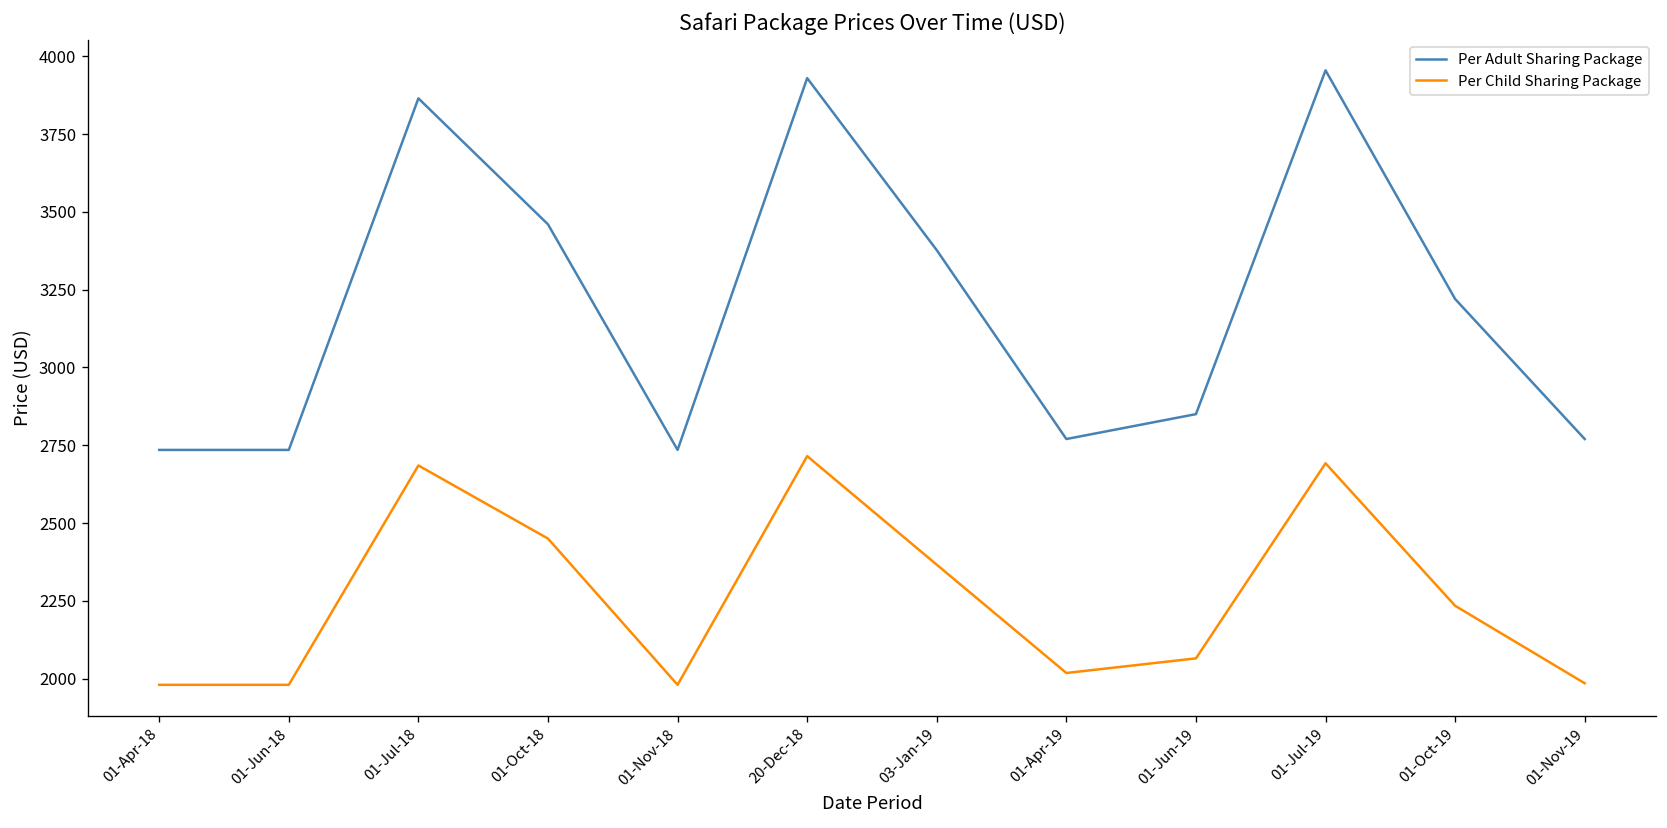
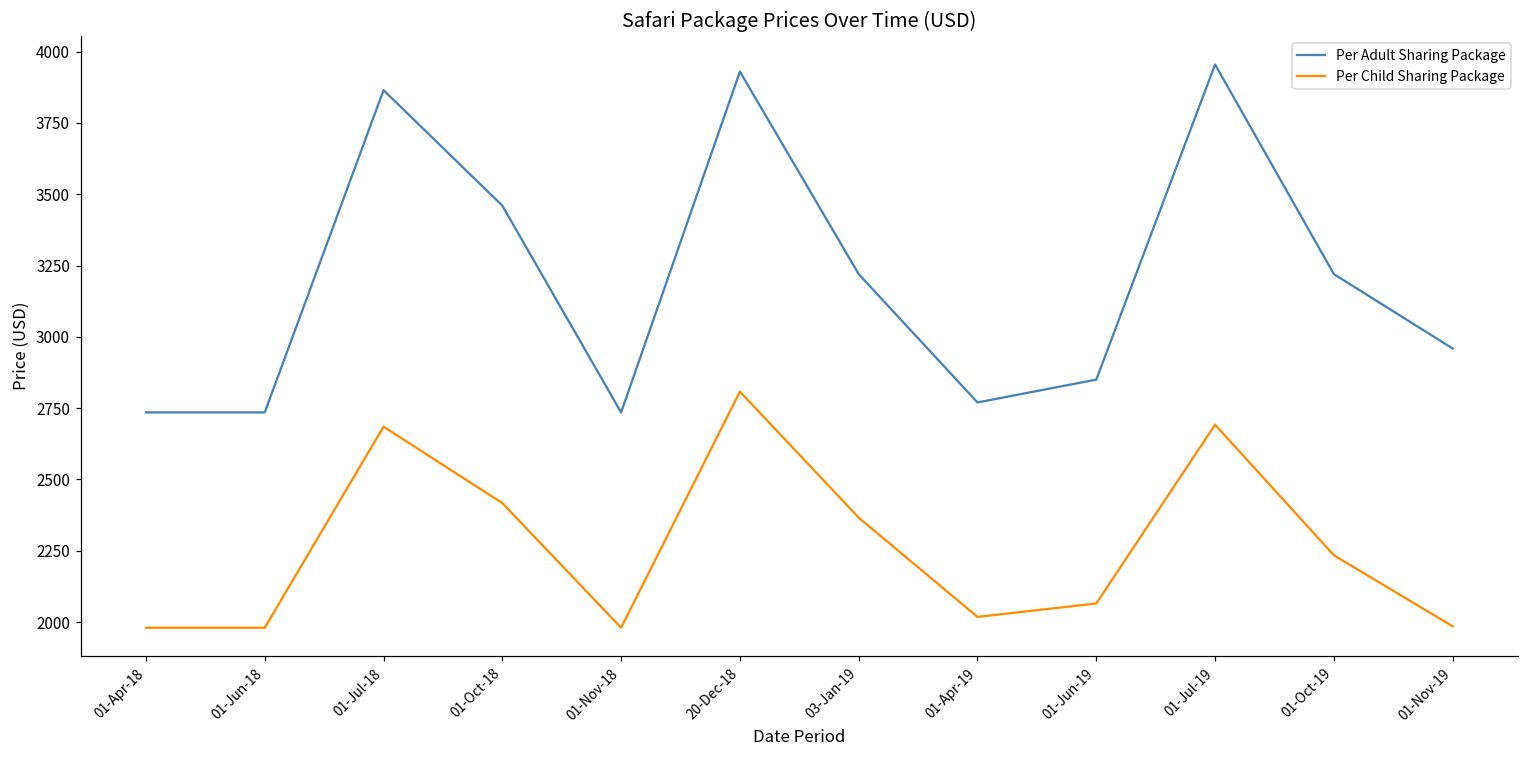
  {
    "Per Adult Sharing Package": {
      "01-Apr-18": 2740,
      "01-Jun-18": 2740,
      "01-Jul-18": 3870,
      "01-Oct-18": 3460,
      "01-Nov-18": 2740,
      "20-Dec-18": 3930,
-     "03-Jan-19": 3380,
+     "03-Jan-19": 3220,
      "01-Apr-19": 2770,
      "01-Jun-19": 2850,
      "01-Jul-19": 3960,
      "01-Oct-19": 3220,
-     "01-Nov-19": 2770
+     "01-Nov-19": 2960
    },
    "Per Child Sharing Package": {
      "01-Apr-18": 1980,
      "01-Jun-18": 1980,
      "01-Jul-18": 2690,
-     "01-Oct-18": 2450,
+     "01-Oct-18": 2420,
      "01-Nov-18": 1980,
-     "20-Dec-18": 2720,
+     "20-Dec-18": 2810,
      "03-Jan-19": 2370,
      "01-Apr-19": 2020,
      "01-Jun-19": 2070,
      "01-Jul-19": 2690,
      "01-Oct-19": 2230,
      "01-Nov-19": 1990
    }
  }
